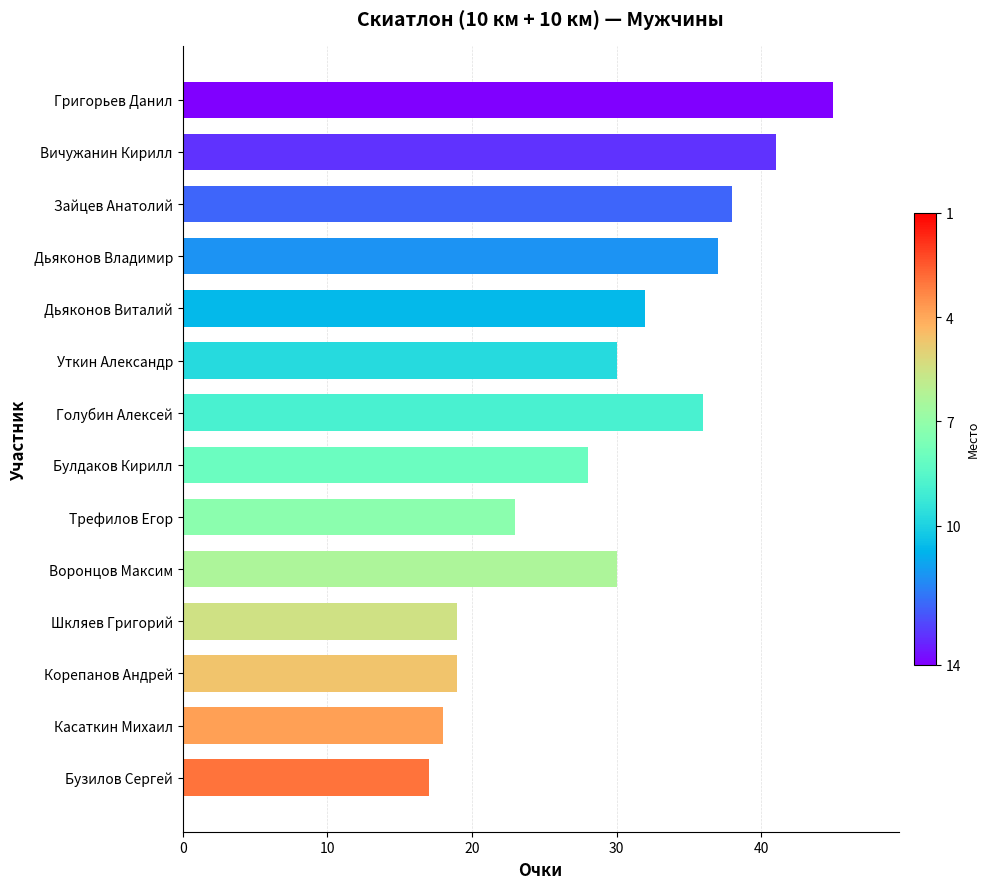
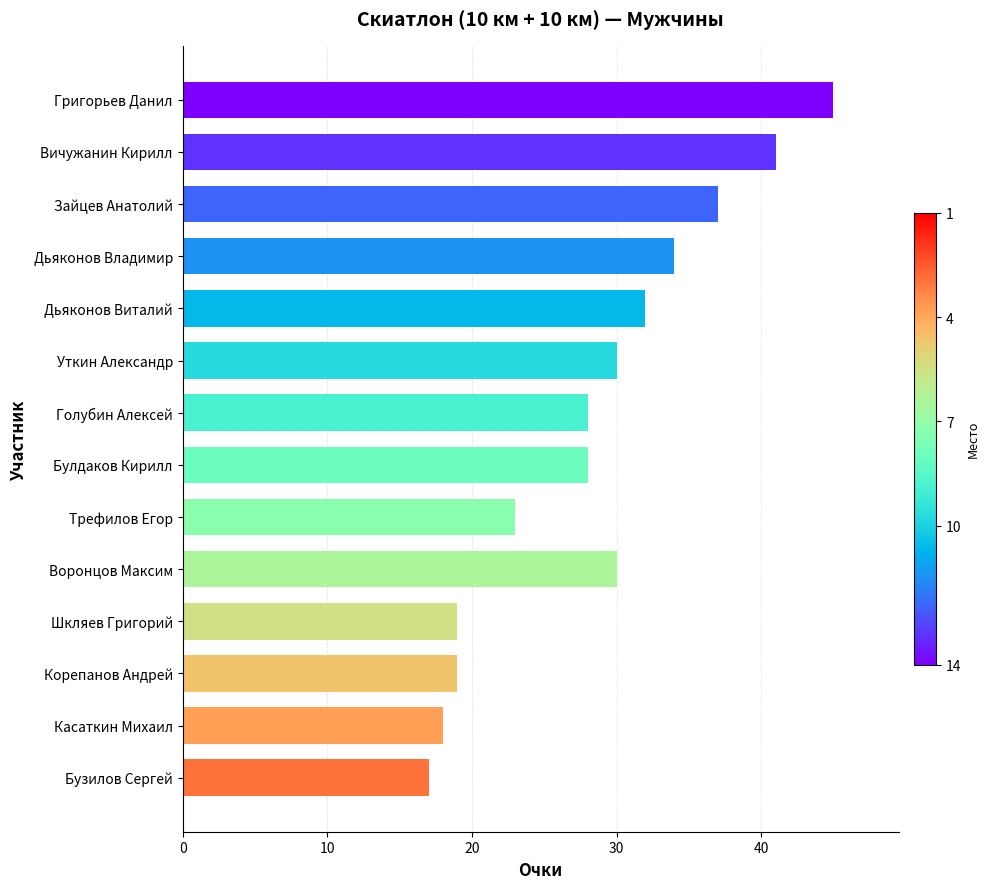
  {
    "Григорьев Данил": 45,
    "Вичужанин Кирилл": 41,
-   "Зайцев Анатолий": 38,
-   "Дьяконов Владимир": 37,
+   "Зайцев Анатолий": 37,
+   "Дьяконов Владимир": 34,
    "Дьяконов Виталий": 32,
    "Уткин Александр": 30,
-   "Голубин Алексей": 36,
+   "Голубин Алексей": 28,
    "Булдаков Кирилл": 28,
    "Трефилов Егор": 23,
    "Воронцов Максим": 30,
    "Шкляев Григорий": 19,
    "Корепанов Андрей": 19,
    "Касаткин Михаил": 18,
    "Бузилов Сергей": 17
  }
